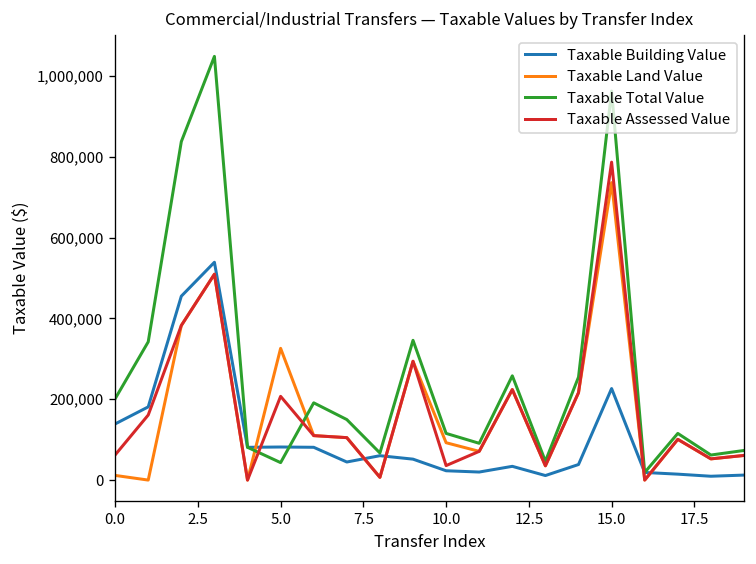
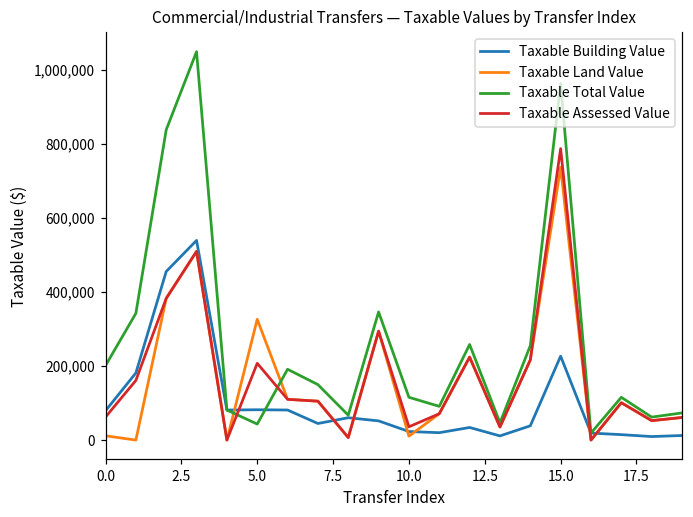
  {
    "Taxable Building Value": {
-     "0.0": "140,000",
+     "0.0": "80,000",
      "5.0": "80,000",
      "10.0": "20,000",
      "15.0": "230,000"
    },
    "Taxable Land Value": {
      "0.0": "10,000",
      "5.0": "330,000",
-     "10.0": "90,000",
+     "10.0": "10,000",
      "15.0": "740,000"
    },
    "Taxable Total Value": {
      "0.0": "200,000",
      "5.0": "40,000",
      "10.0": "120,000"
    },
    "Taxable Assessed Value": {
      "0.0": "60,000",
      "5.0": "210,000",
      "10.0": "40,000",
      "15.0": "790,000"
    }
  }
